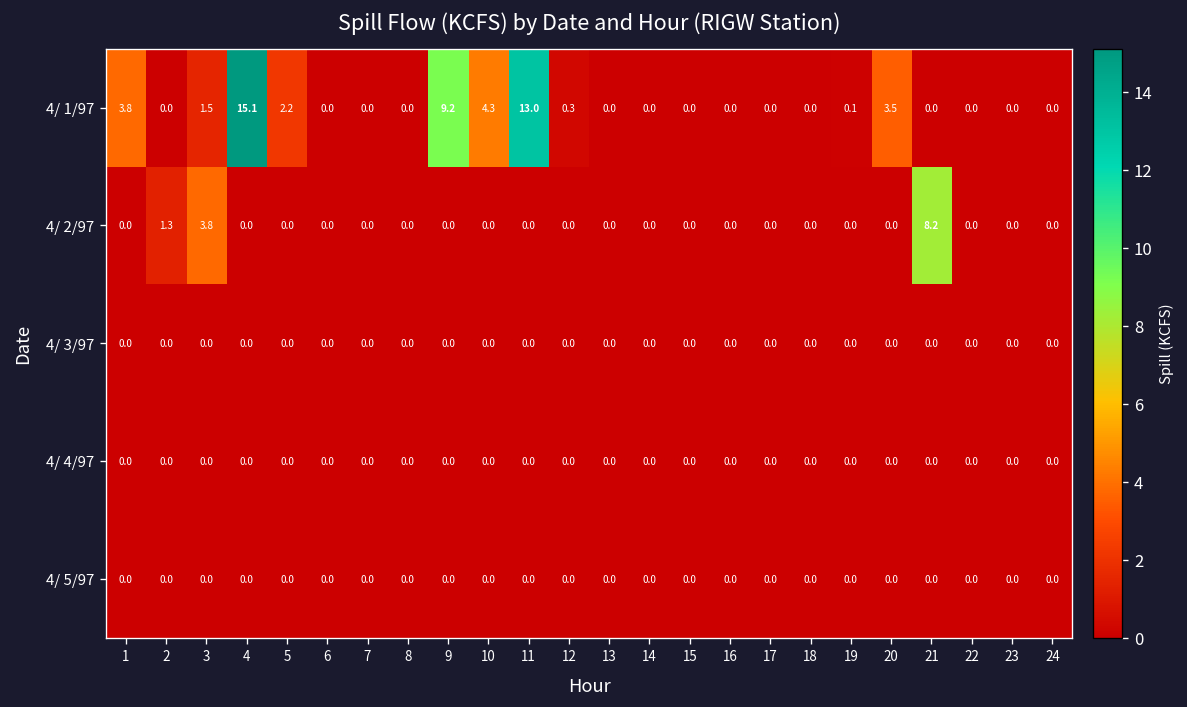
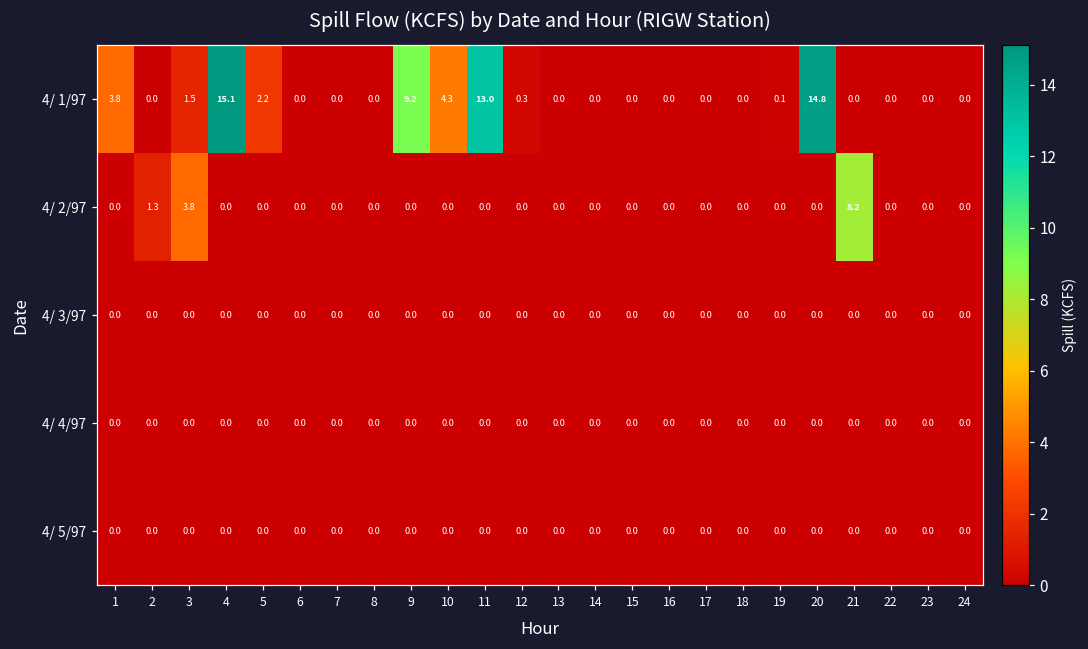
  {
    "4/ 1/97": {
      "1": 3.8,
      "2": 0.0,
      "3": 1.5,
      "4": 15.1,
      "5": 2.2,
      "6": 0.0,
      "7": 0.0,
      "8": 0.0,
      "9": 9.2,
      "10": 4.3,
      "11": 13.0,
      "12": 0.3,
      "13": 0.0,
      "14": 0.0,
      "15": 0.0,
      "16": 0.0,
      "17": 0.0,
      "18": 0.0,
      "19": 0.1,
-     "20": 3.5,
+     "20": 14.8,
      "21": 0.0,
      "22": 0.0,
      "23": 0.0,
      "24": 0.0
    },
    "4/ 2/97": {
      "1": 0.0,
      "2": 1.3,
      "3": 3.8,
      "4": 0.0,
      "5": 0.0,
      "6": 0.0,
      "7": 0.0,
      "8": 0.0,
      "9": 0.0,
      "10": 0.0,
      "11": 0.0,
      "12": 0.0,
      "13": 0.0,
      "14": 0.0,
      "15": 0.0,
      "16": 0.0,
      "17": 0.0,
      "18": 0.0,
      "19": 0.0,
      "20": 0.0,
      "21": 8.2,
      "22": 0.0,
      "23": 0.0,
      "24": 0.0
    },
    "4/ 3/97": {
      "1": 0.0,
      "2": 0.0,
      "3": 0.0,
      "4": 0.0,
      "5": 0.0,
      "6": 0.0,
      "7": 0.0,
      "8": 0.0,
      "9": 0.0,
      "10": 0.0,
      "11": 0.0,
      "12": 0.0,
      "13": 0.0,
      "14": 0.0,
      "15": 0.0,
      "16": 0.0,
      "17": 0.0,
      "18": 0.0,
      "19": 0.0,
      "20": 0.0,
      "21": 0.0,
      "22": 0.0,
      "23": 0.0,
      "24": 0.0
    },
    "4/ 4/97": {
      "1": 0.0,
      "2": 0.0,
      "3": 0.0,
      "4": 0.0,
      "5": 0.0,
      "6": 0.0,
      "7": 0.0,
      "8": 0.0,
      "9": 0.0,
      "10": 0.0,
      "11": 0.0,
      "12": 0.0,
      "13": 0.0,
      "14": 0.0,
      "15": 0.0,
      "16": 0.0,
      "17": 0.0,
      "18": 0.0,
      "19": 0.0,
      "20": 0.0,
      "21": 0.0,
      "22": 0.0,
      "23": 0.0,
      "24": 0.0
    },
    "4/ 5/97": {
      "1": 0.0,
      "2": 0.0,
      "3": 0.0,
      "4": 0.0,
      "5": 0.0,
      "6": 0.0,
      "7": 0.0,
      "8": 0.0,
      "9": 0.0,
      "10": 0.0,
      "11": 0.0,
      "12": 0.0,
      "13": 0.0,
      "14": 0.0,
      "15": 0.0,
      "16": 0.0,
      "17": 0.0,
      "18": 0.0,
      "19": 0.0,
      "20": 0.0,
      "21": 0.0,
      "22": 0.0,
      "23": 0.0,
      "24": 0.0
    }
  }
